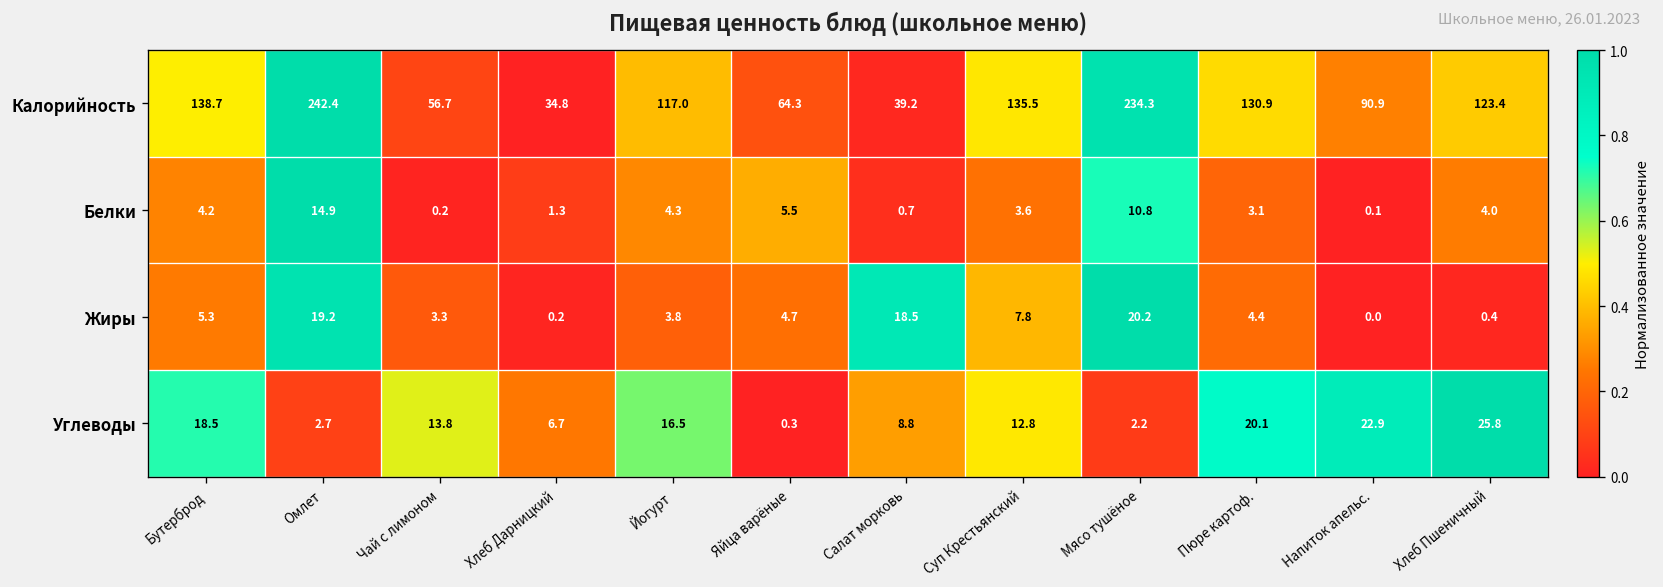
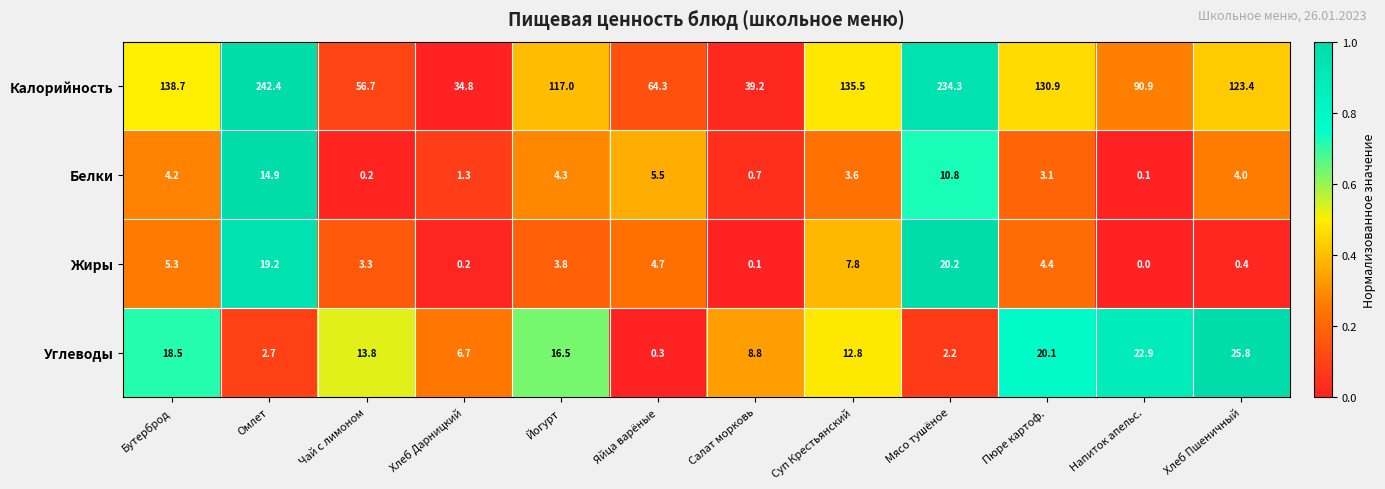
  {
    "Калорийность": {
      "Бутерброд": 138.7,
      "Омлет": 242.4,
      "Чай с лимоном": 56.7,
      "Хлеб Дарницкий": 34.8,
      "Йогурт": 117.0,
      "Яйца варёные": 64.3,
      "Салат морковь": 39.2,
      "Суп Крестьянский": 135.5,
      "Мясо тушёное": 234.3,
      "Пюре картоф.": 130.9,
      "Напиток апельс.": 90.9,
      "Хлеб Пшеничный": 123.4
    },
    "Белки": {
      "Бутерброд": 4.2,
      "Омлет": 14.9,
      "Чай с лимоном": 0.2,
      "Хлеб Дарницкий": 1.3,
      "Йогурт": 4.3,
      "Яйца варёные": 5.5,
      "Салат морковь": 0.7,
      "Суп Крестьянский": 3.6,
      "Мясо тушёное": 10.8,
      "Пюре картоф.": 3.1,
      "Напиток апельс.": 0.1,
      "Хлеб Пшеничный": 4.0
    },
    "Жиры": {
      "Бутерброд": 5.3,
      "Омлет": 19.2,
      "Чай с лимоном": 3.3,
      "Хлеб Дарницкий": 0.2,
      "Йогурт": 3.8,
      "Яйца варёные": 4.7,
-     "Салат морковь": 18.5,
+     "Салат морковь": 0.1,
      "Суп Крестьянский": 7.8,
      "Мясо тушёное": 20.2,
      "Пюре картоф.": 4.4,
      "Напиток апельс.": 0.0,
      "Хлеб Пшеничный": 0.4
    },
    "Углеводы": {
      "Бутерброд": 18.5,
      "Омлет": 2.7,
      "Чай с лимоном": 13.8,
      "Хлеб Дарницкий": 6.7,
      "Йогурт": 16.5,
      "Яйца варёные": 0.3,
      "Салат морковь": 8.8,
      "Суп Крестьянский": 12.8,
      "Мясо тушёное": 2.2,
      "Пюре картоф.": 20.1,
      "Напиток апельс.": 22.9,
      "Хлеб Пшеничный": 25.8
    }
  }
